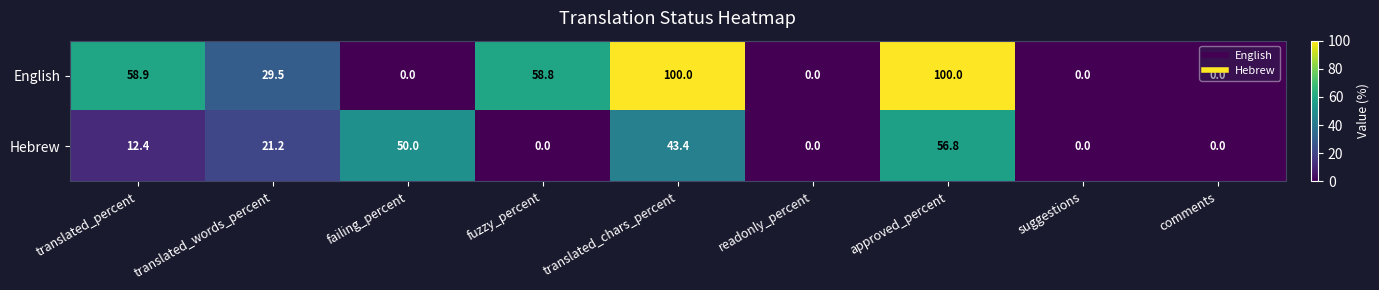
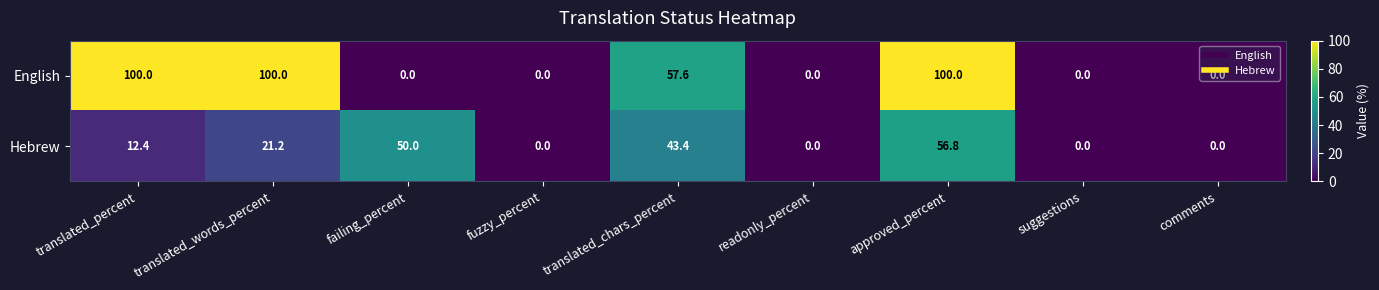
  {
    "English": {
-     "translated_percent": 58.9,
-     "translated_words_percent": 29.5,
+     "translated_percent": 100.0,
+     "translated_words_percent": 100.0,
      "failing_percent": 0.0,
-     "fuzzy_percent": 58.8,
-     "translated_chars_percent": 100.0,
+     "fuzzy_percent": 0.0,
+     "translated_chars_percent": 57.6,
      "readonly_percent": 0.0,
      "approved_percent": 100.0,
      "suggestions": 0.0
    },
    "Hebrew": {
      "translated_percent": 12.4,
      "translated_words_percent": 21.2,
      "failing_percent": 50.0,
      "fuzzy_percent": 0.0,
      "translated_chars_percent": 43.4,
      "readonly_percent": 0.0,
      "approved_percent": 56.8,
      "suggestions": 0.0,
      "comments": 0.0
    }
  }
